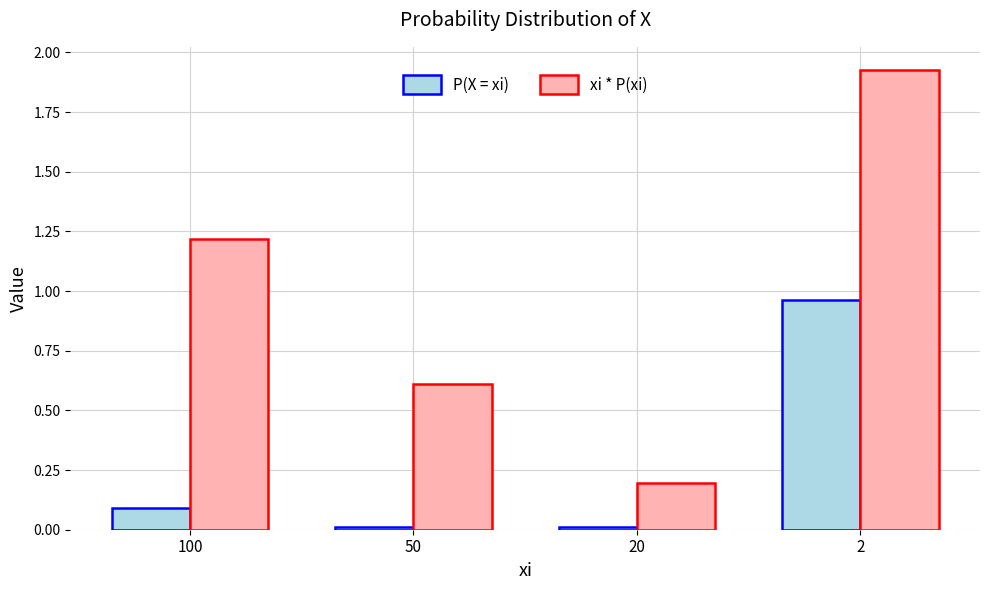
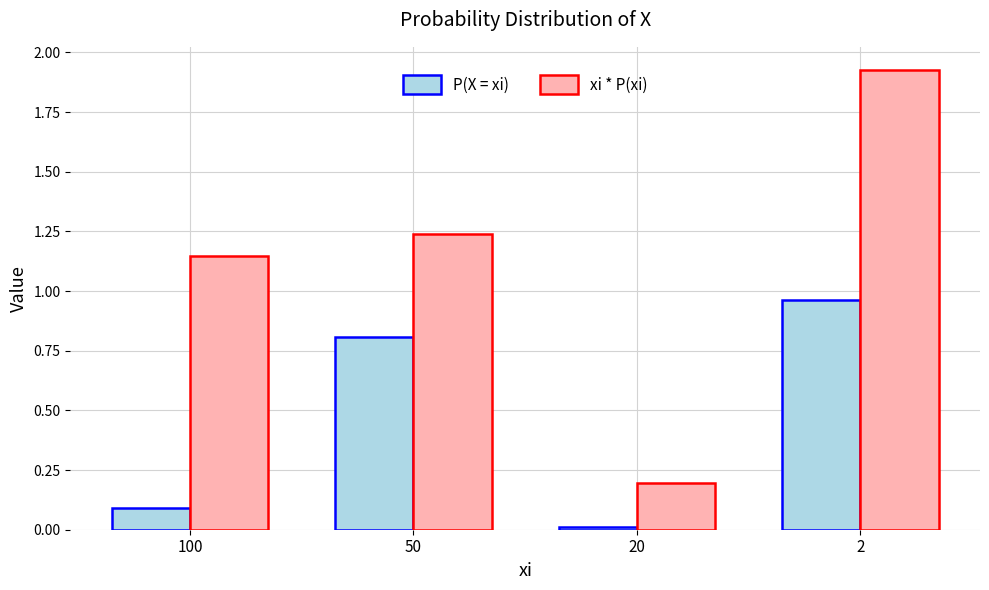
  {
    "P(X = xi)": {
      "100": 0.09,
-     "50": 0.01,
+     "50": 0.81,
      "20": 0.01,
      "2": 0.96
    },
    "xi * P(xi)": {
-     "100": 1.22,
-     "50": 0.61,
+     "100": 1.15,
+     "50": 1.24,
      "20": 0.19,
      "2": 1.93
    }
  }
